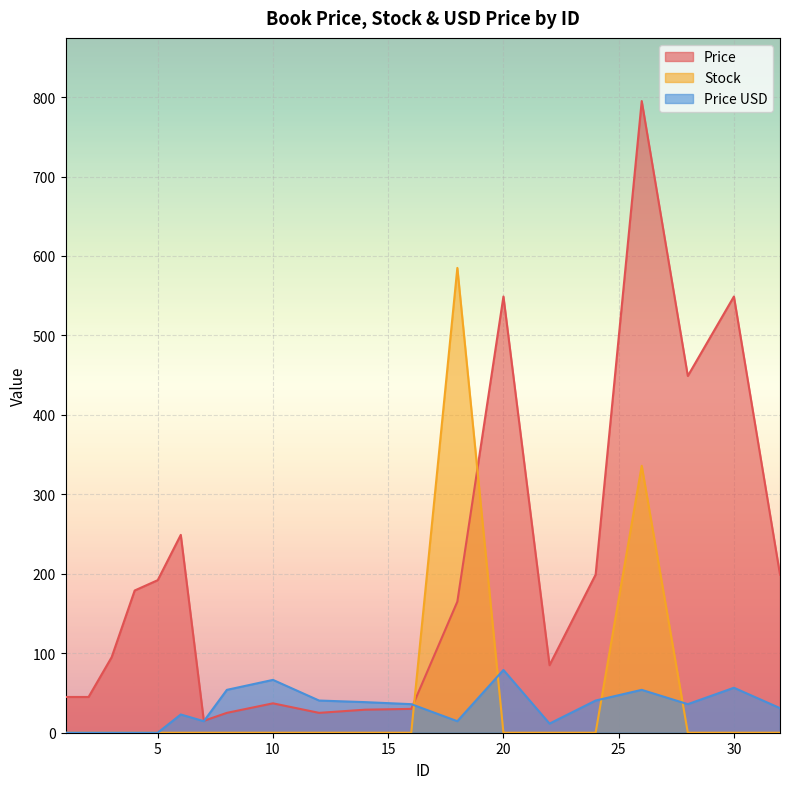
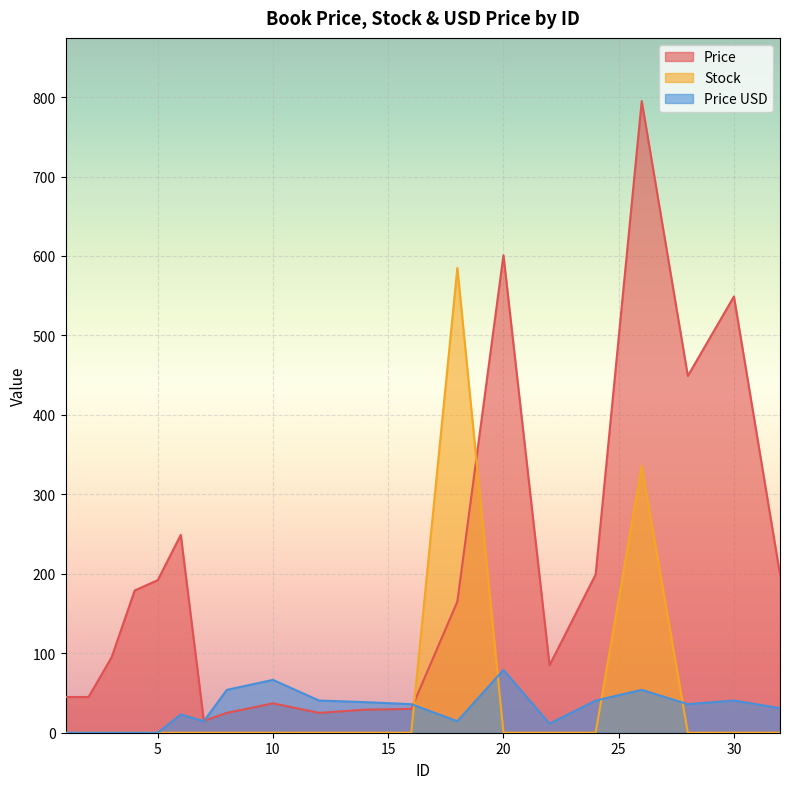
  {
    "Price": {
      "5": 190,
      "10": 40,
-     "20": 550,
+     "20": 600,
      "30": 550
    },
    "Stock": {
      "10": 0,
      "20": 0,
      "30": 0
    },
    "Price USD": {
      "10": 70,
      "20": 80,
-     "30": 60
+     "30": 40
    }
  }
